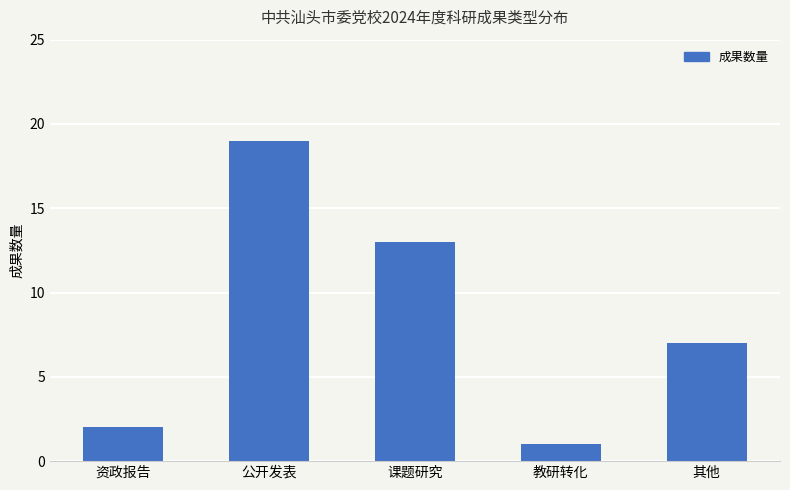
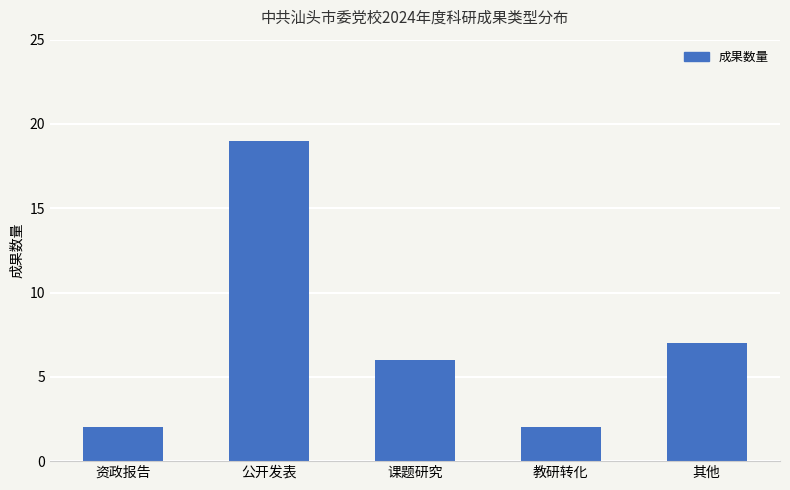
  {
    "资政报告": 2,
    "公开发表": 19,
-   "课题研究": 13,
-   "教研转化": 1,
+   "课题研究": 6,
+   "教研转化": 2,
    "其他": 7
  }
